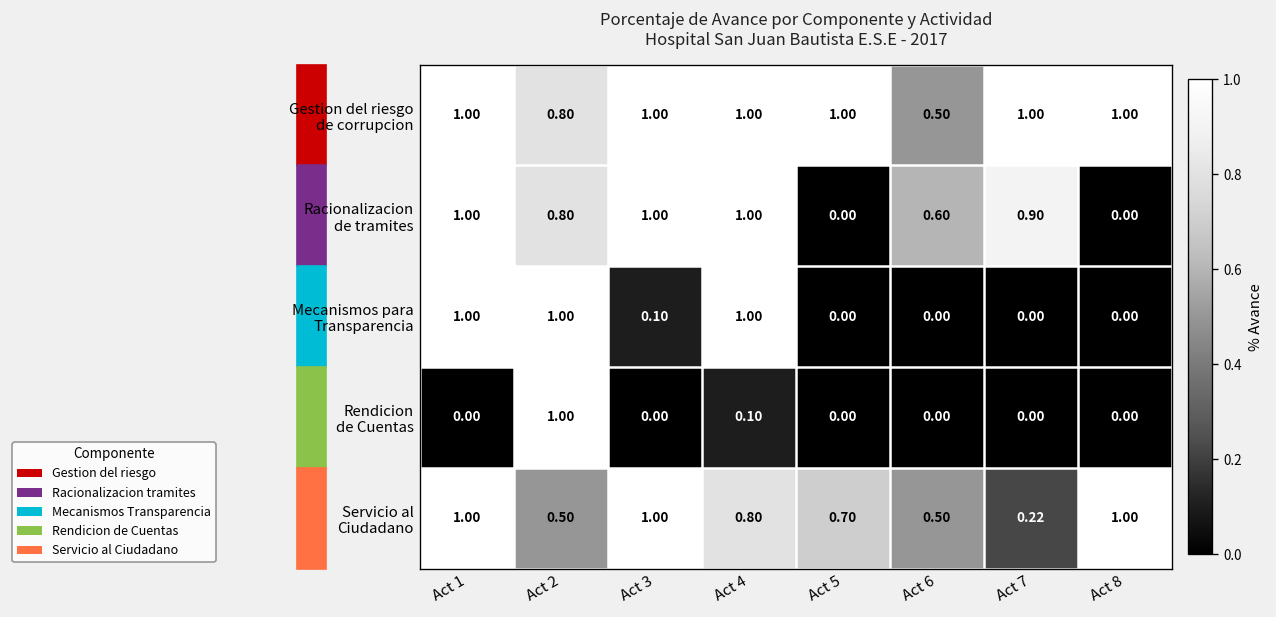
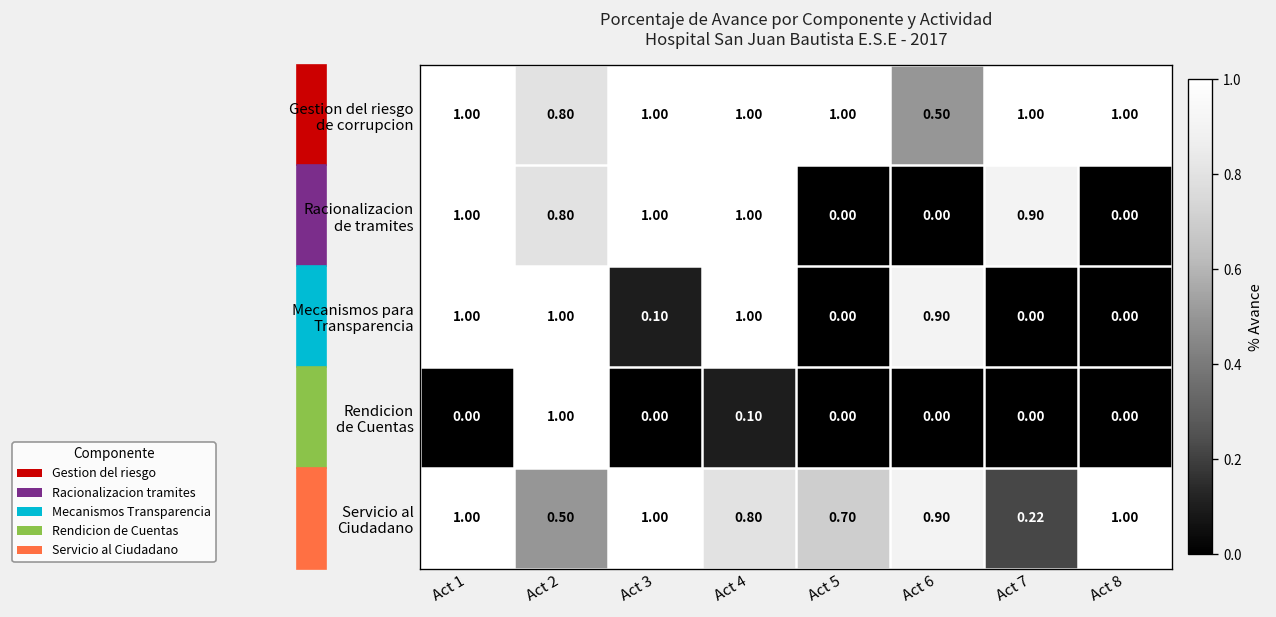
  {
    "Gestion del riesgo de corrupcion": {
      "Act 1": 1.00,
      "Act 2": 0.80,
      "Act 3": 1.00,
      "Act 4": 1.00,
      "Act 5": 1.00,
      "Act 6": 0.50,
      "Act 7": 1.00,
      "Act 8": 1.00
    },
    "Racionalizacion de tramites": {
      "Act 1": 1.00,
      "Act 2": 0.80,
      "Act 3": 1.00,
      "Act 4": 1.00,
      "Act 5": 0.00,
-     "Act 6": 0.60,
+     "Act 6": 0.00,
      "Act 7": 0.90,
      "Act 8": 0.00
    },
    "Mecanismos para Transparencia": {
      "Act 1": 1.00,
      "Act 2": 1.00,
      "Act 3": 0.10,
      "Act 4": 1.00,
      "Act 5": 0.00,
-     "Act 6": 0.00,
+     "Act 6": 0.90,
      "Act 7": 0.00,
      "Act 8": 0.00
    },
    "Rendicion de Cuentas": {
      "Act 1": 0.00,
      "Act 2": 1.00,
      "Act 3": 0.00,
      "Act 4": 0.10,
      "Act 5": 0.00,
      "Act 6": 0.00,
      "Act 7": 0.00,
      "Act 8": 0.00
    },
    "Servicio al Ciudadano": {
      "Act 1": 1.00,
      "Act 2": 0.50,
      "Act 3": 1.00,
      "Act 4": 0.80,
      "Act 5": 0.70,
-     "Act 6": 0.50,
+     "Act 6": 0.90,
      "Act 7": 0.22,
      "Act 8": 1.00
    }
  }
